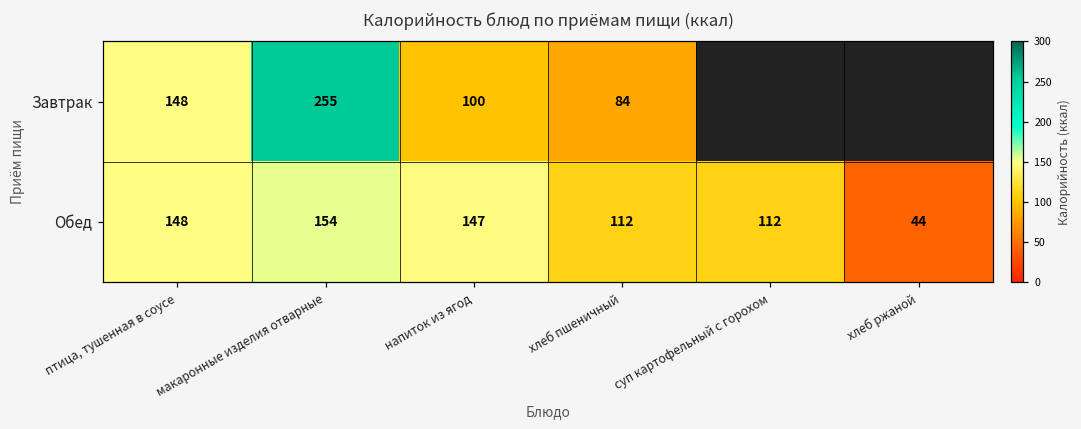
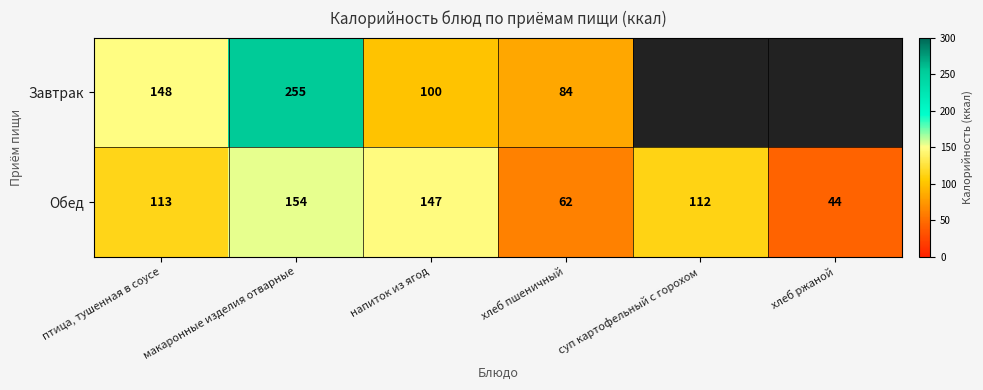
  {
    "Завтрак": {
      "птица, тушенная в соусе": 148,
      "макаронные изделия отварные": 255,
      "напиток из ягод": 100,
      "хлеб пшеничный": 84
    },
    "Обед": {
-     "птица, тушенная в соусе": 148,
+     "птица, тушенная в соусе": 113,
      "макаронные изделия отварные": 154,
      "напиток из ягод": 147,
-     "хлеб пшеничный": 112,
+     "хлеб пшеничный": 62,
      "суп картофельный с горохом": 112,
      "хлеб ржаной": 44
    }
  }
